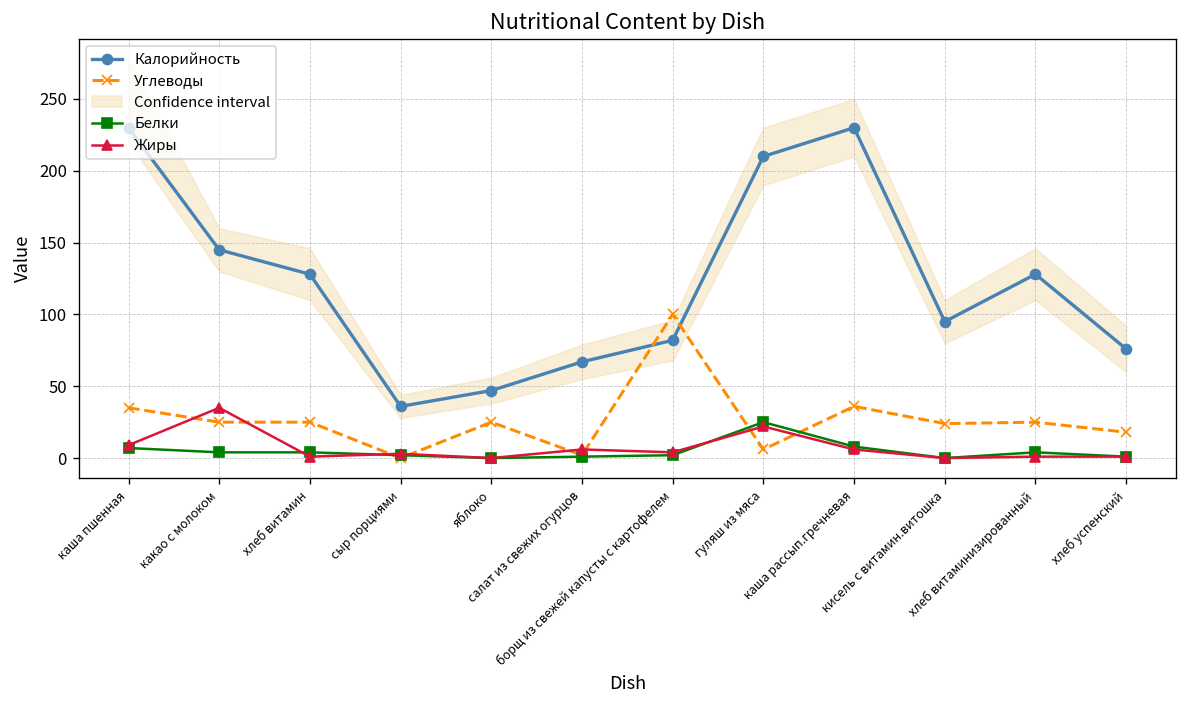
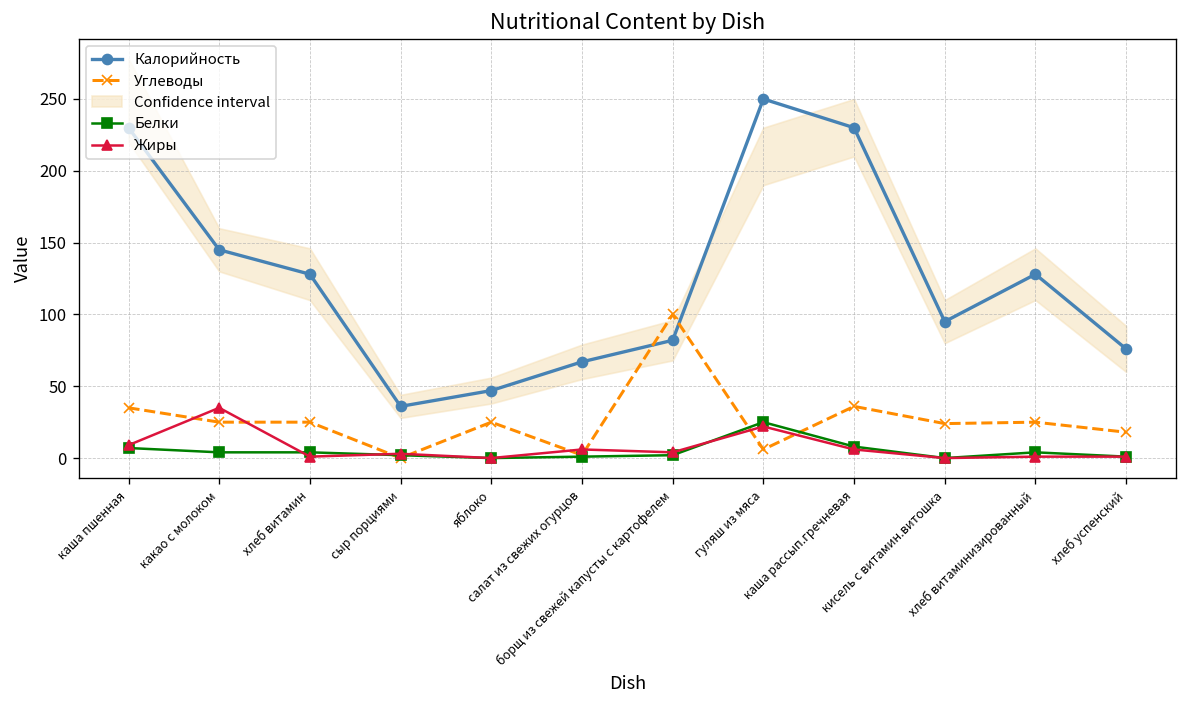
  {
    "Калорийность": {
      "какао с молоком": 145,
      "хлеб витамин": 128,
      "сыр порциями": 36,
      "яблоко": 47,
      "салат из свежих огурцов": 67,
      "борщ из свежей капусты с картофелем": 82,
-     "гуляш из мяса": 210,
+     "гуляш из мяса": 250,
      "каша рассып.гречневая": 230,
      "кисель с витамин.витошка": 95,
      "хлеб витаминизированный": 128,
      "хлеб успенский": 76
    },
    "Углеводы": {
      "каша пшенная": 35,
      "какао с молоком": 25,
      "хлеб витамин": 25,
      "яблоко": 25,
      "борщ из свежей капусты с картофелем": 100,
      "гуляш из мяса": 6,
      "каша рассып.гречневая": 36,
      "кисель с витамин.витошка": 24,
      "хлеб витаминизированный": 25,
      "хлеб успенский": 18
    },
    "Белки": {
      "какао с молоком": 4,
      "хлеб витамин": 4,
      "гуляш из мяса": 25,
      "хлеб витаминизированный": 4
    },
    "Жиры": {
      "какао с молоком": 35,
      "хлеб витамин": 1,
      "салат из свежих огурцов": 6,
      "гуляш из мяса": 22,
      "хлеб витаминизированный": 1
    }
  }
